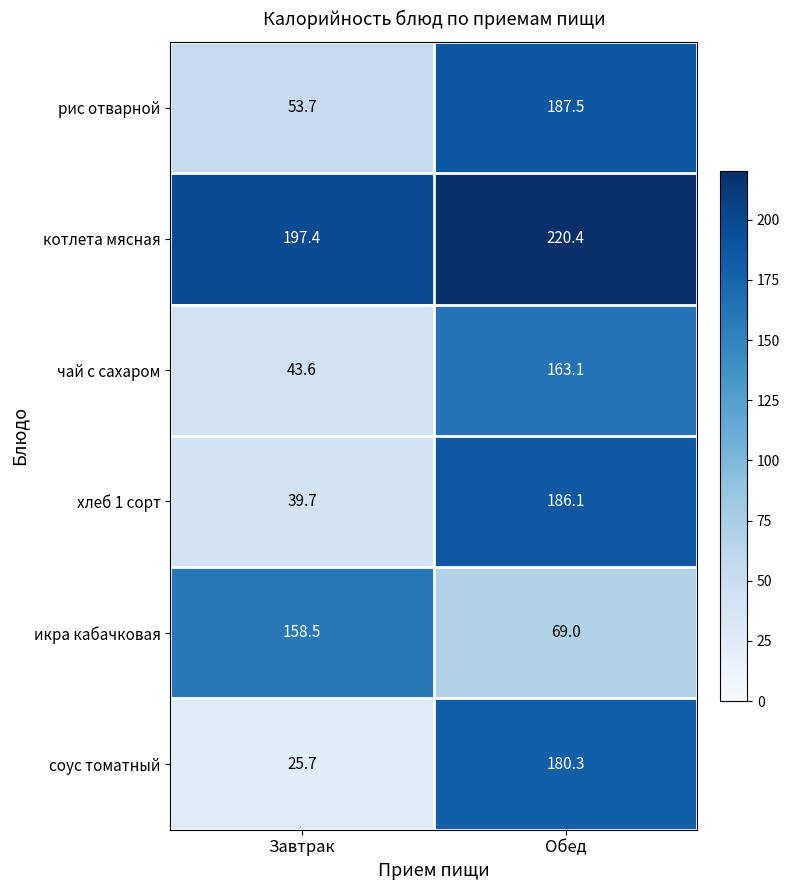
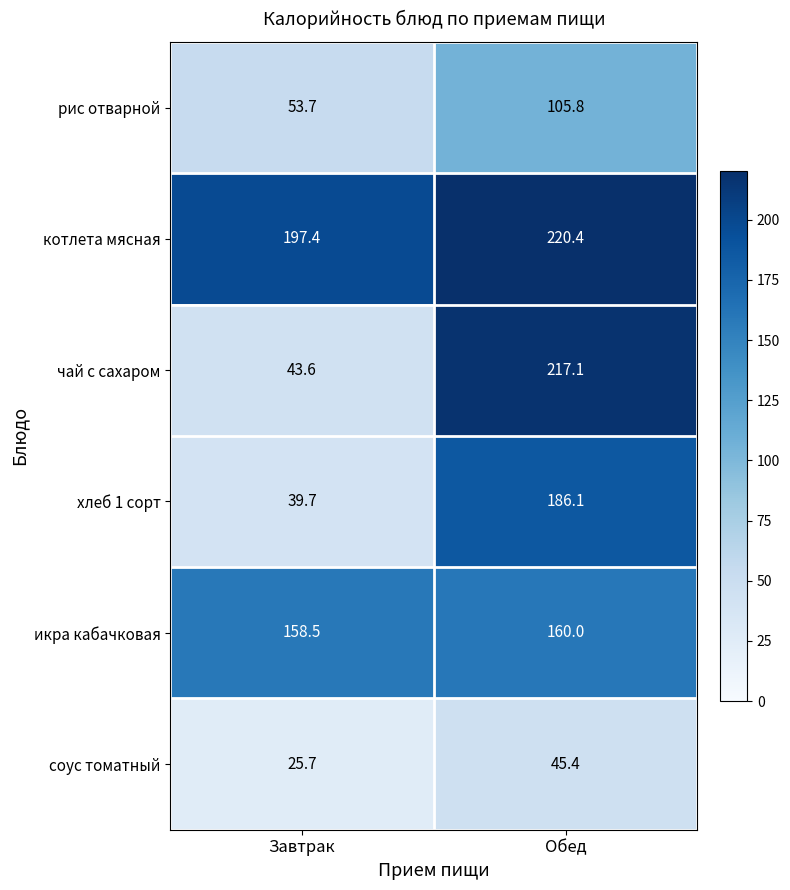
  {
    "рис отварной": {
      "Завтрак": 53.7,
-     "Обед": 187.5
+     "Обед": 105.8
    },
    "котлета мясная": {
      "Завтрак": 197.4,
      "Обед": 220.4
    },
    "чай с сахаром": {
      "Завтрак": 43.6,
-     "Обед": 163.1
+     "Обед": 217.1
    },
    "хлеб 1 сорт": {
      "Завтрак": 39.7,
      "Обед": 186.1
    },
    "икра кабачковая": {
      "Завтрак": 158.5,
-     "Обед": 69.0
+     "Обед": 160.0
    },
    "соус томатный": {
      "Завтрак": 25.7,
-     "Обед": 180.3
+     "Обед": 45.4
    }
  }
